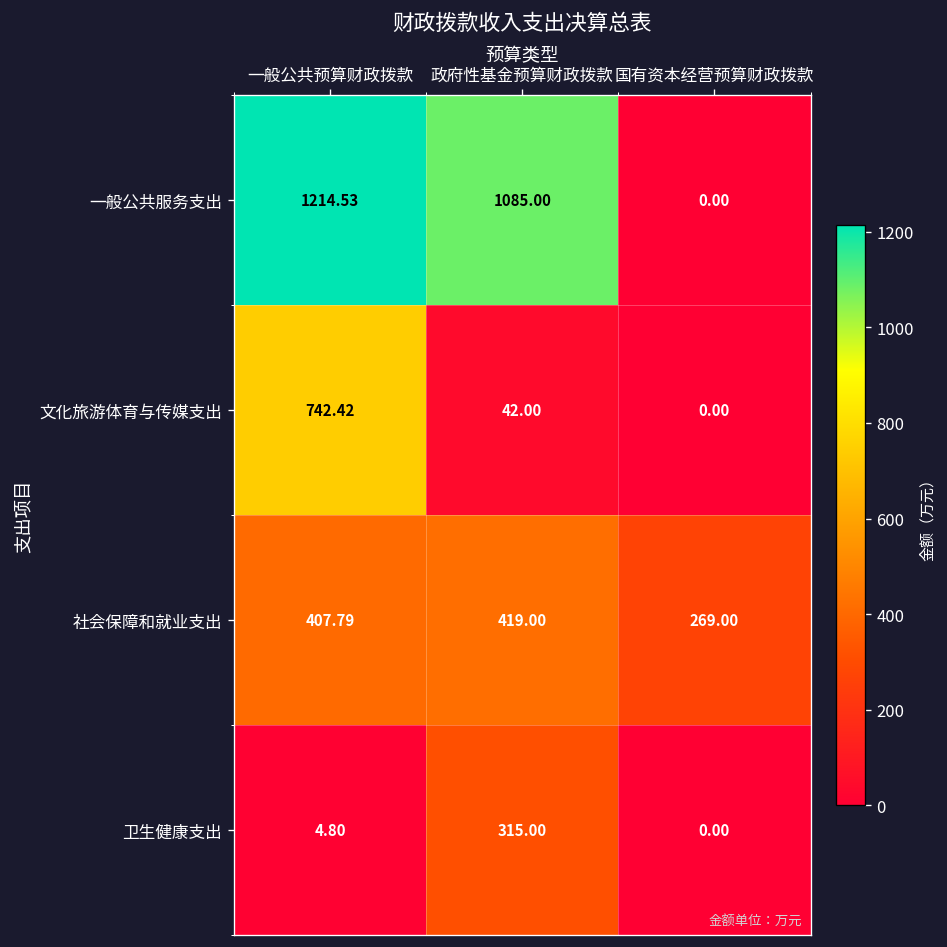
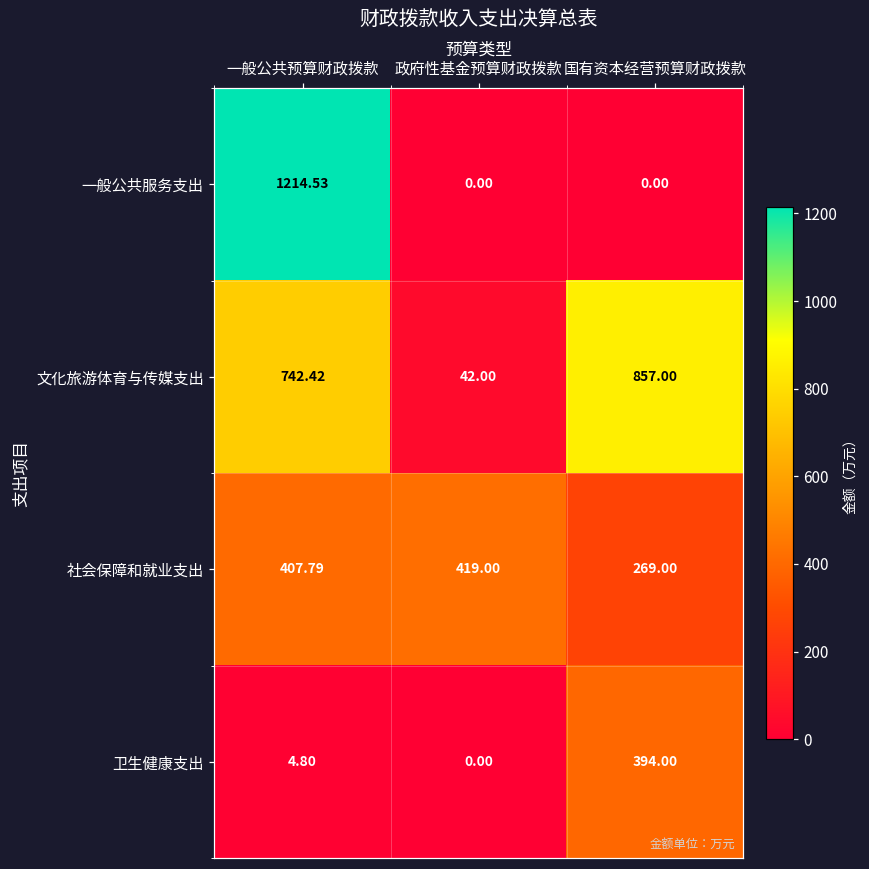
  {
    "一般公共服务支出": {
      "一般公共预算财政拨款": 1214.53,
-     "政府性基金预算财政拨款": 1085.00,
+     "政府性基金预算财政拨款": 0.00,
      "国有资本经营预算财政拨款": 0.00
    },
    "文化旅游体育与传媒支出": {
      "一般公共预算财政拨款": 742.42,
      "政府性基金预算财政拨款": 42.00,
-     "国有资本经营预算财政拨款": 0.00
+     "国有资本经营预算财政拨款": 857.00
    },
    "社会保障和就业支出": {
      "一般公共预算财政拨款": 407.79,
      "政府性基金预算财政拨款": 419.00,
      "国有资本经营预算财政拨款": 269.00
    },
    "卫生健康支出": {
      "一般公共预算财政拨款": 4.80,
-     "政府性基金预算财政拨款": 315.00,
-     "国有资本经营预算财政拨款": 0.00
+     "政府性基金预算财政拨款": 0.00,
+     "国有资本经营预算财政拨款": 394.00
    }
  }
